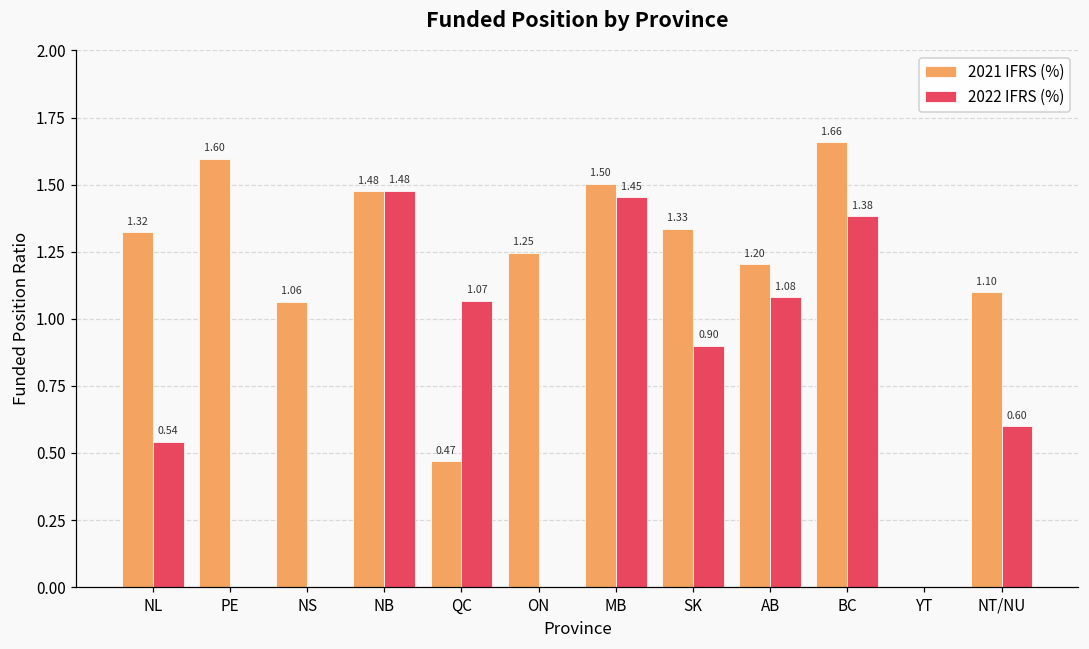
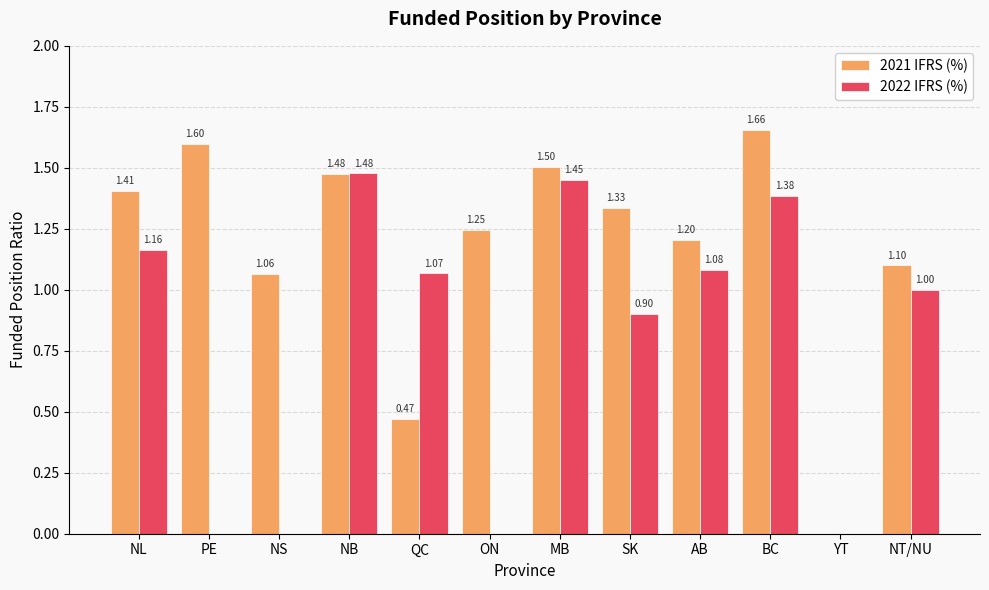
  {
    "2021 IFRS (%)": {
-     "NL": 1.32,
+     "NL": 1.41,
      "PE": 1.60,
      "NS": 1.06,
      "NB": 1.48,
      "QC": 0.47,
      "ON": 1.25,
      "MB": 1.50,
      "SK": 1.33,
      "AB": 1.20,
      "BC": 1.66,
      "NT/NU": 1.10
    },
    "2022 IFRS (%)": {
-     "NL": 0.54,
+     "NL": 1.16,
      "NB": 1.48,
      "QC": 1.07,
      "MB": 1.45,
      "SK": 0.90,
      "AB": 1.08,
      "BC": 1.38,
-     "NT/NU": 0.60
+     "NT/NU": 1.00
    }
  }
